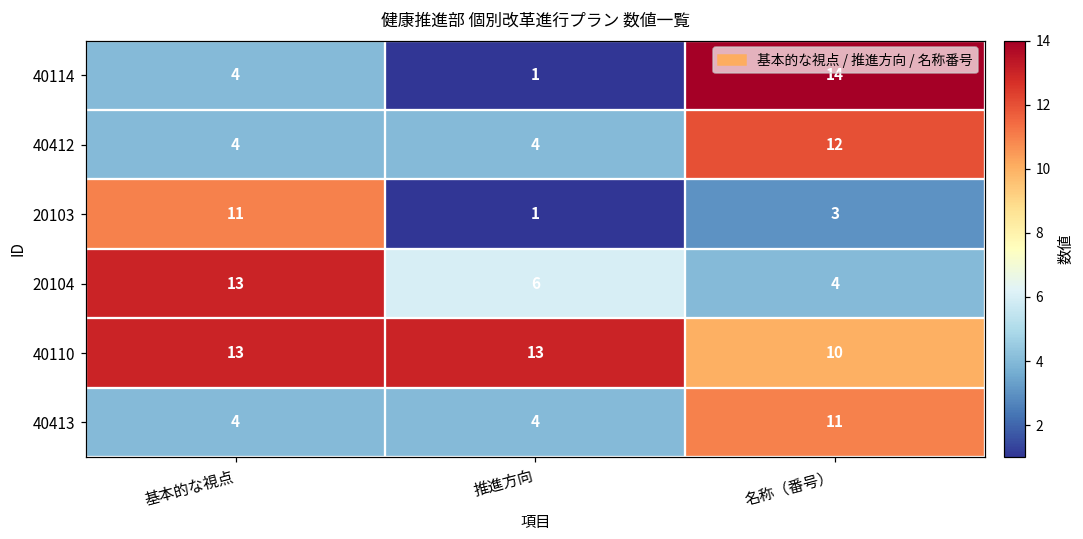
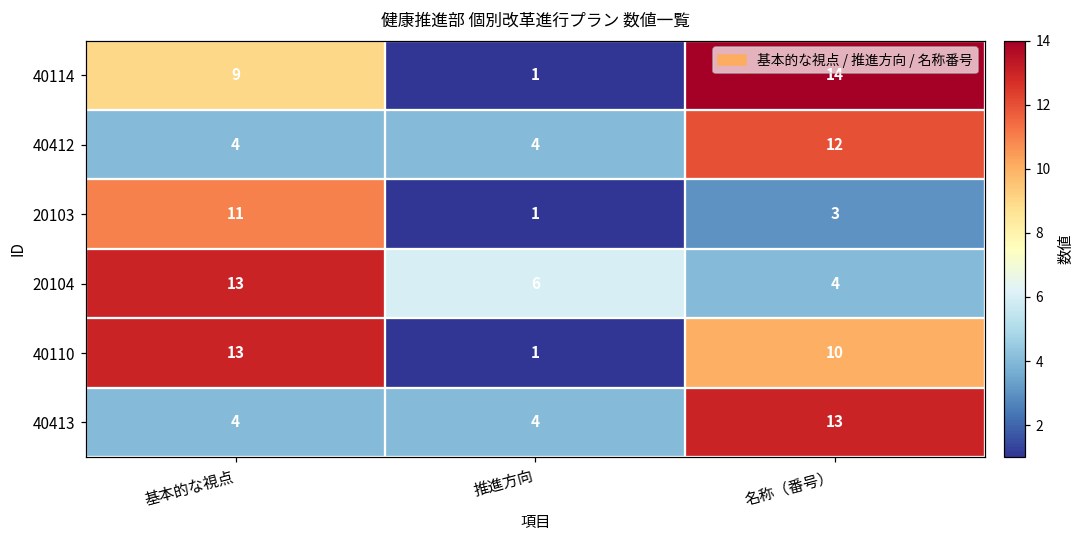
  {
    "40114": {
-     "基本的な視点": 4,
+     "基本的な視点": 9,
      "推進方向": 1
    },
    "40412": {
      "基本的な視点": 4,
      "推進方向": 4,
      "名称（番号）": 12
    },
    "20103": {
      "基本的な視点": 11,
      "推進方向": 1,
      "名称（番号）": 3
    },
    "20104": {
      "基本的な視点": 13,
      "名称（番号）": 4
    },
    "40110": {
      "基本的な視点": 13,
-     "推進方向": 13,
+     "推進方向": 1,
      "名称（番号）": 10
    },
    "40413": {
      "基本的な視点": 4,
      "推進方向": 4,
-     "名称（番号）": 11
+     "名称（番号）": 13
    }
  }
